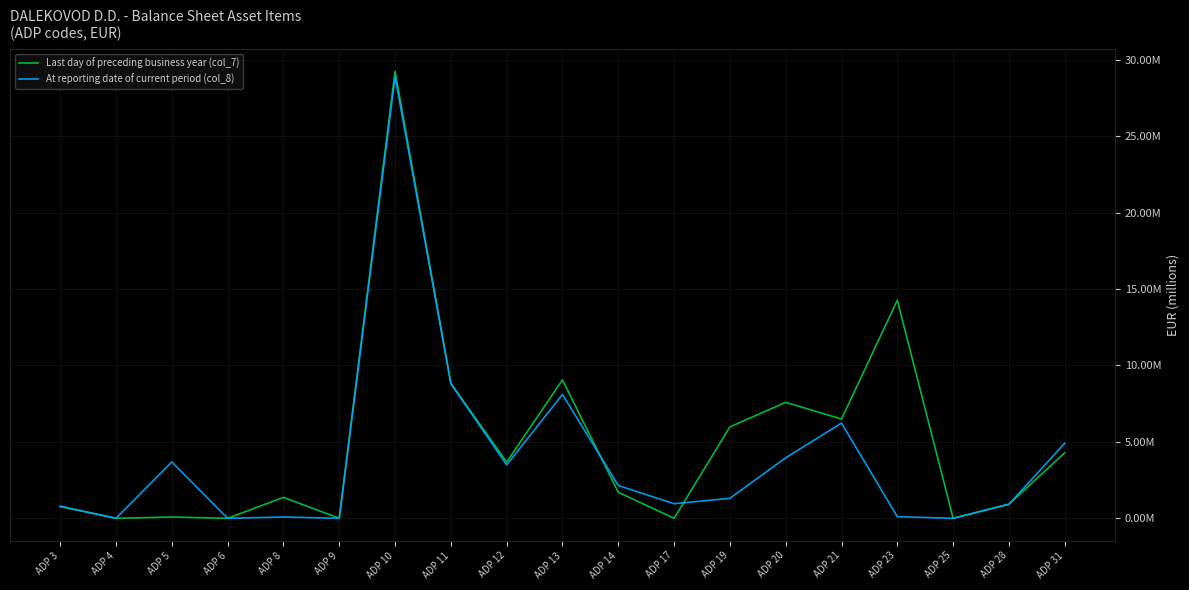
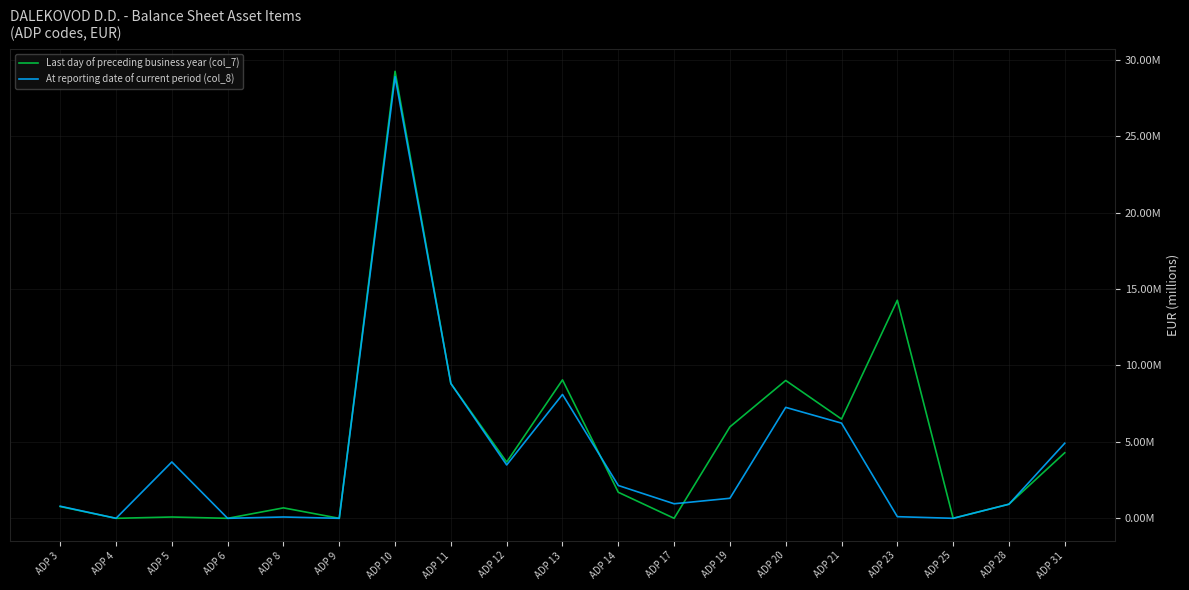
  {
    "Last day of preceding business year (col_7)": {
      "ADP 5": 100000,
-     "ADP 8": 1400000,
+     "ADP 8": 700000,
      "ADP 10": 29200000,
      "ADP 12": 3700000,
      "ADP 13": 9100000,
      "ADP 14": 1700000,
      "ADP 17": 0,
      "ADP 19": 6000000,
-     "ADP 20": 7600000,
+     "ADP 20": 9000000,
      "ADP 21": 6500000,
      "ADP 23": 14300000,
      "ADP 31": 4300000
    },
    "At reporting date of current period (col_8)": {
      "ADP 5": 3700000,
      "ADP 8": 100000,
      "ADP 10": 28900000,
      "ADP 12": 3500000,
      "ADP 13": 8100000,
      "ADP 14": 2100000,
      "ADP 17": 1000000,
      "ADP 19": 1300000,
-     "ADP 20": 4000000,
+     "ADP 20": 7300000,
      "ADP 21": 6200000,
      "ADP 23": 100000,
      "ADP 31": 4900000
    }
  }
